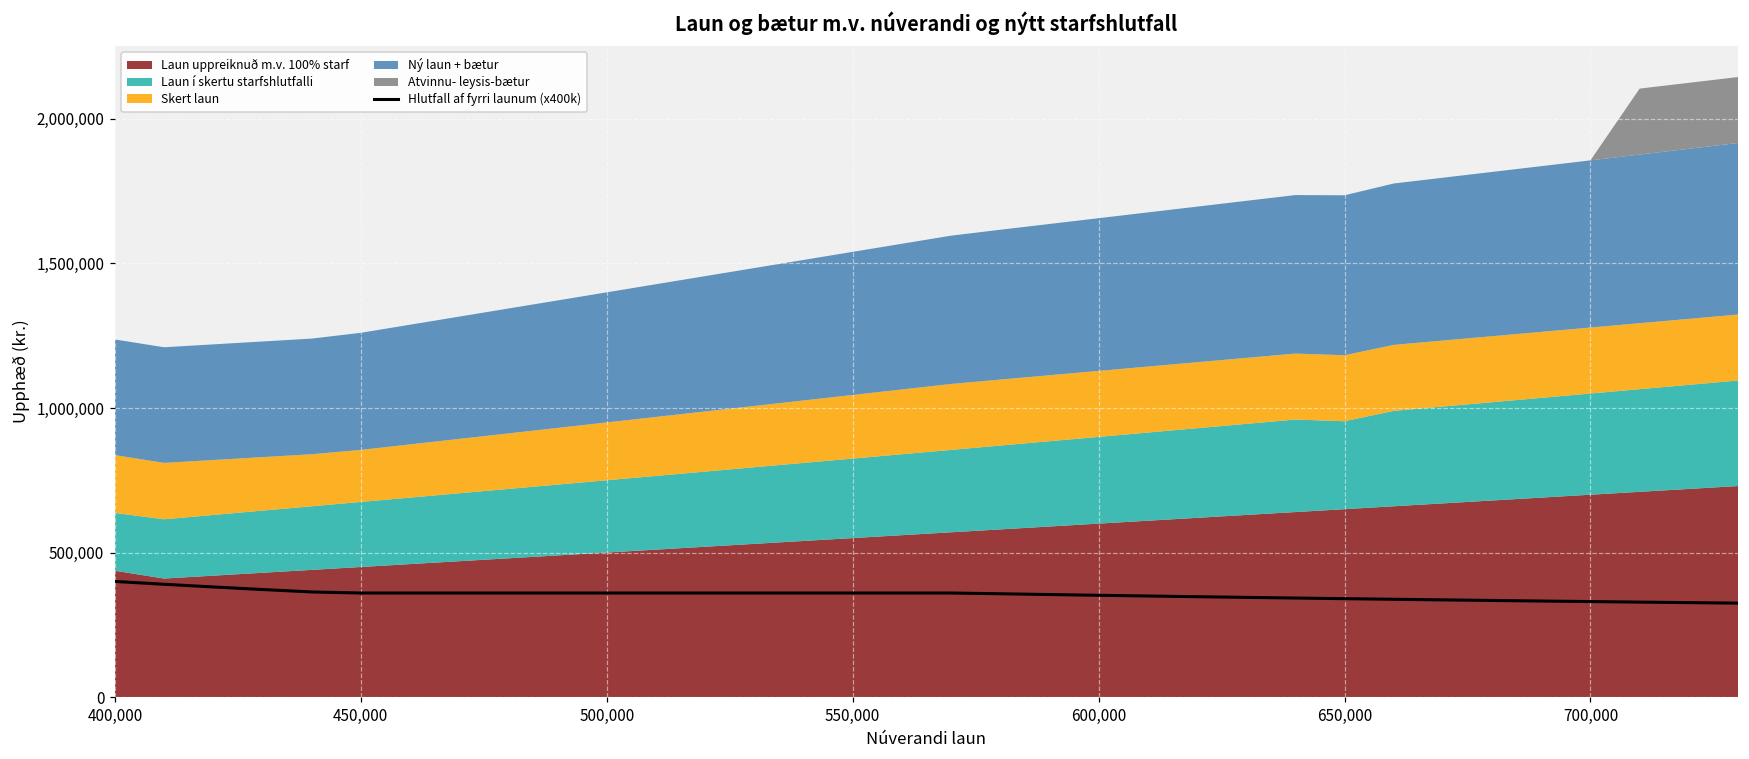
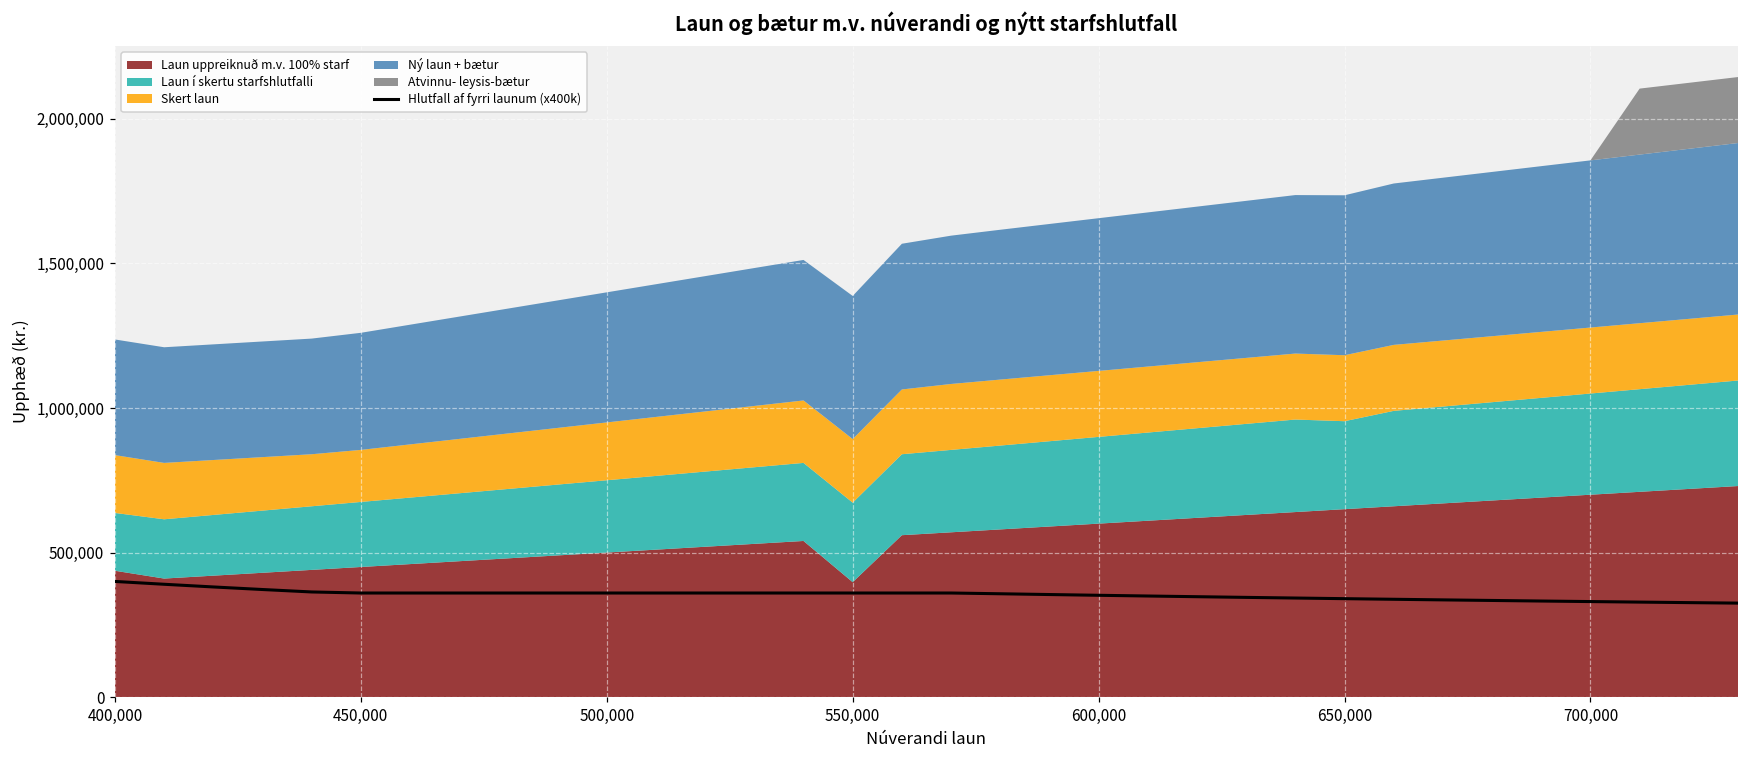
  {
    "Hlutfall af fyrri launum (x400k)": {
      "400,000": "400,000",
      "450,000": "360,000",
      "500,000": "360,000",
      "550,000": "360,000",
      "600,000": "350,000",
      "650,000": "340,000",
      "700,000": "330,000"
    },
    "Laun uppreiknuð m.v. 100% starf": {
      "400,000": "440,000",
      "450,000": "450,000",
      "500,000": "500,000",
-     "550,000": "550,000",
+     "550,000": "400,000",
      "600,000": "600,000",
      "650,000": "650,000",
      "700,000": "700,000"
    },
    "Laun í skertu starfshlutfalli": {
      "400,000": "200,000",
      "450,000": "230,000",
      "500,000": "250,000",
      "550,000": "280,000",
      "600,000": "300,000",
      "650,000": "300,000",
      "700,000": "350,000"
    },
    "Skert laun": {
      "400,000": "200,000",
      "450,000": "180,000",
      "500,000": "200,000",
      "550,000": "220,000",
      "600,000": "230,000",
      "650,000": "230,000",
      "700,000": "230,000"
    }
  }
